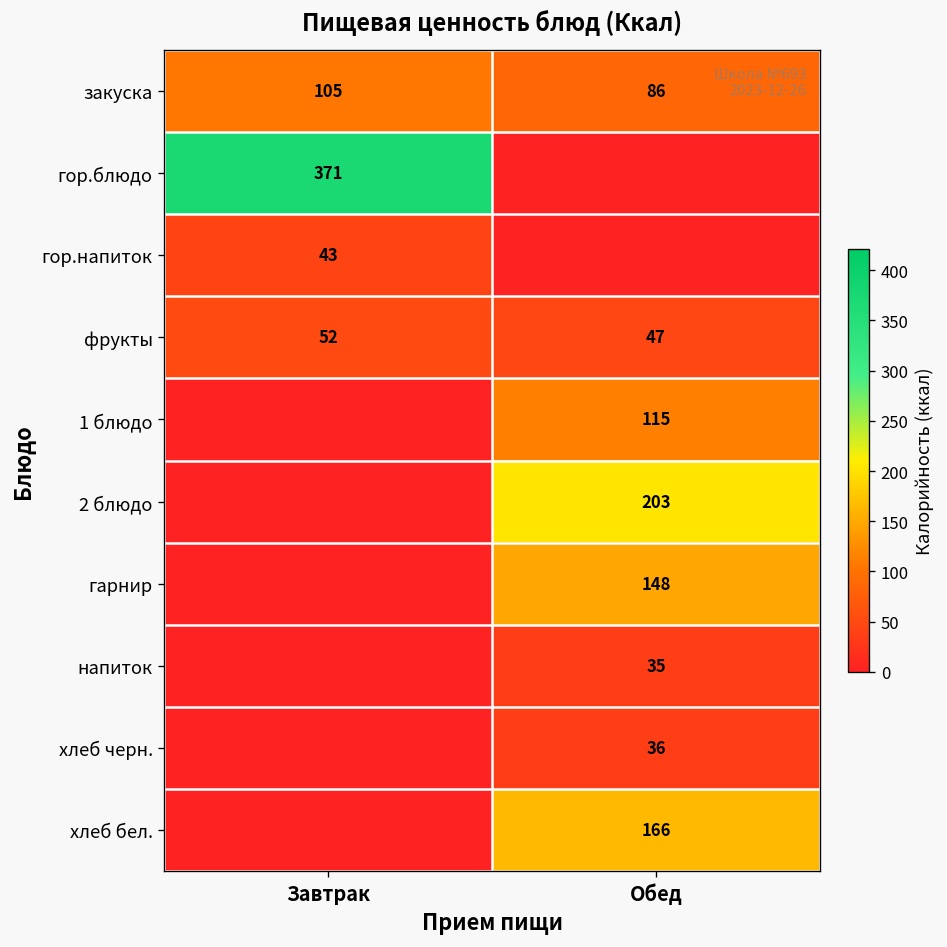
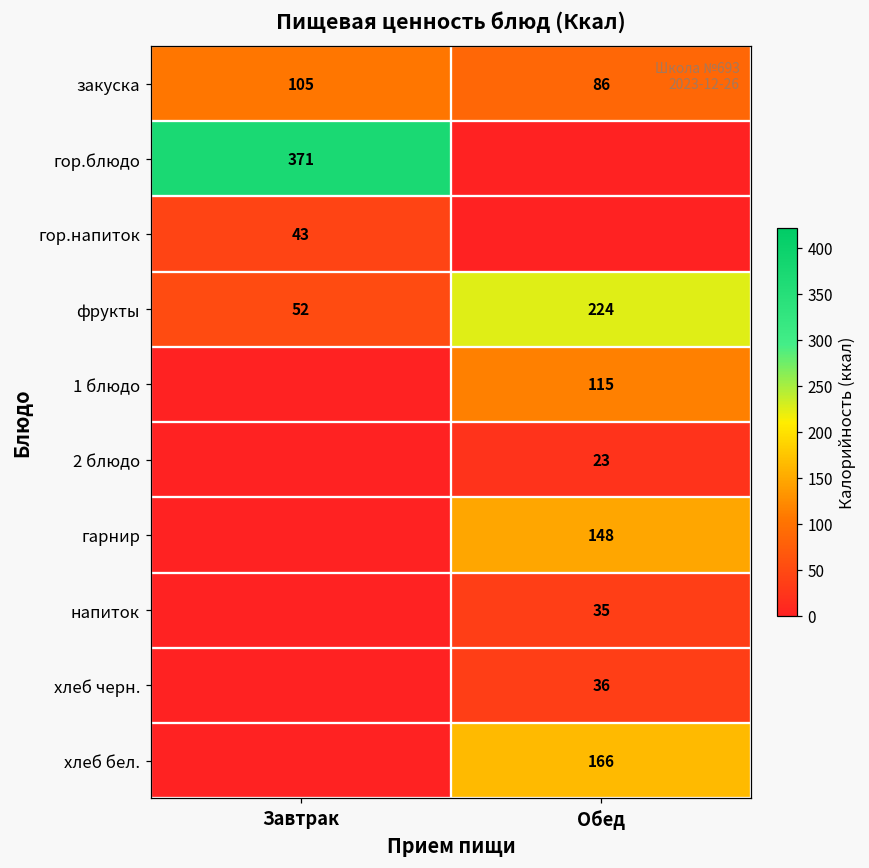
  {
    "закуска": {
      "Завтрак": 105
    },
    "гор.блюдо": {
      "Завтрак": 371
    },
    "гор.напиток": {
      "Завтрак": 43
    },
    "фрукты": {
      "Завтрак": 52,
-     "Обед": 47
+     "Обед": 224
    },
    "1 блюдо": {
      "Обед": 115
    },
    "2 блюдо": {
-     "Обед": 203
+     "Обед": 23
    },
    "гарнир": {
      "Обед": 148
    },
    "напиток": {
      "Обед": 35
    },
    "хлеб черн.": {
      "Обед": 36
    },
    "хлеб бел.": {
      "Обед": 166
    }
  }
